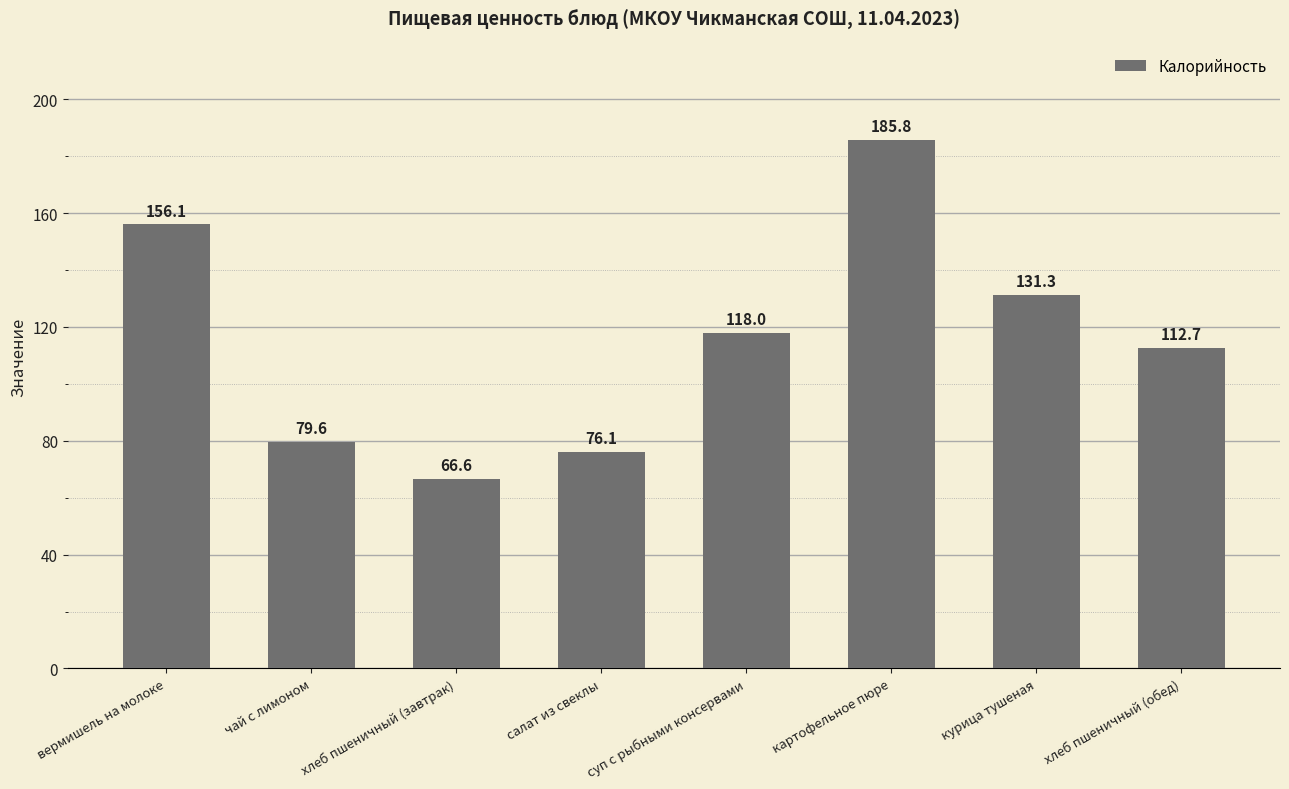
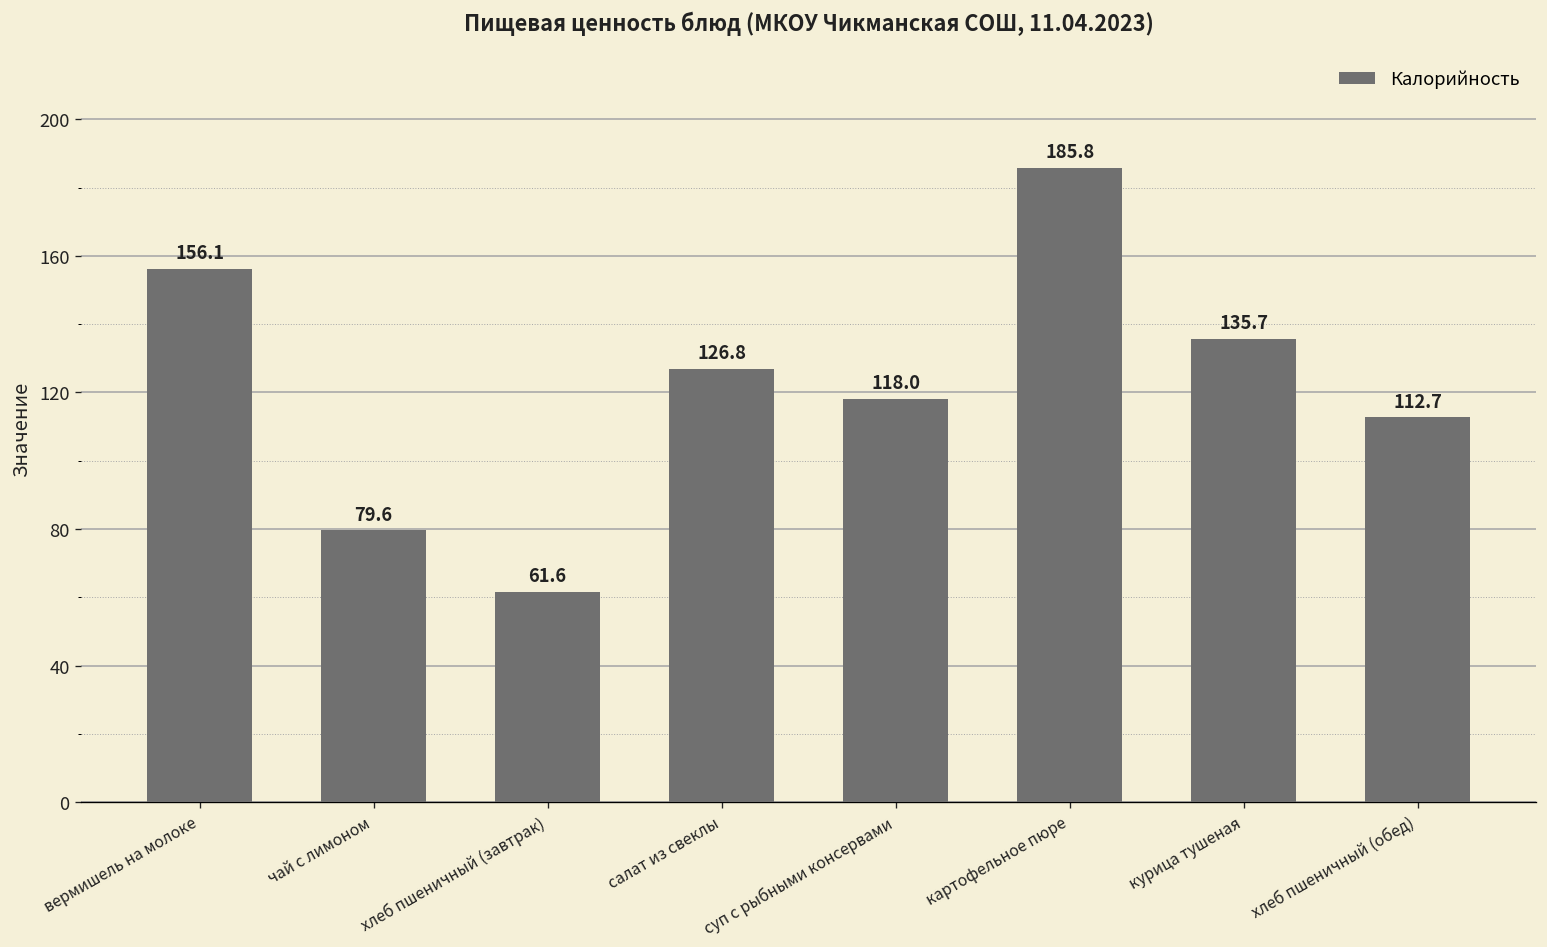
  {
    "вермишель на молоке": 156.1,
    "чай с лимоном": 79.6,
-   "хлеб пшеничный (завтрак)": 66.6,
-   "салат из свеклы": 76.1,
+   "хлеб пшеничный (завтрак)": 61.6,
+   "салат из свеклы": 126.8,
    "суп с рыбными консервами": 118.0,
    "картофельное пюре": 185.8,
-   "курица тушеная": 131.3,
+   "курица тушеная": 135.7,
    "хлеб пшеничный (обед)": 112.7
  }
